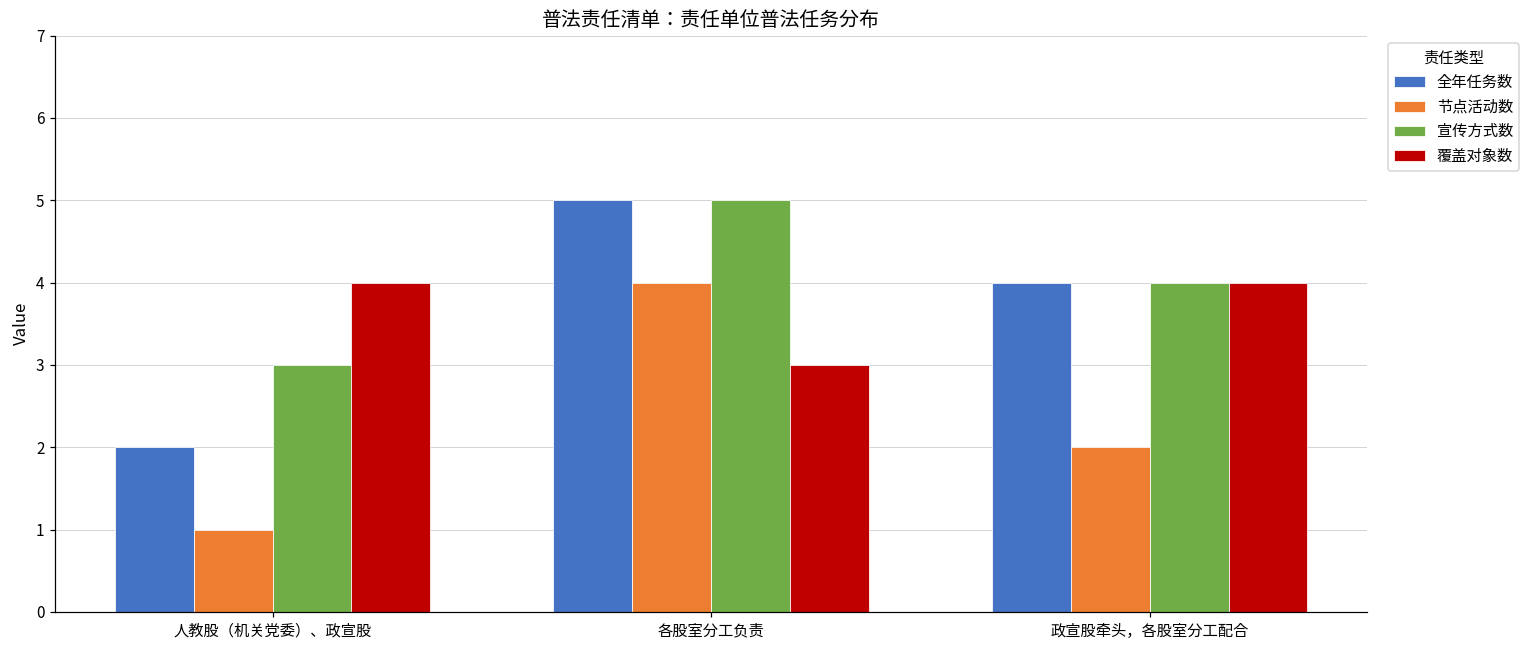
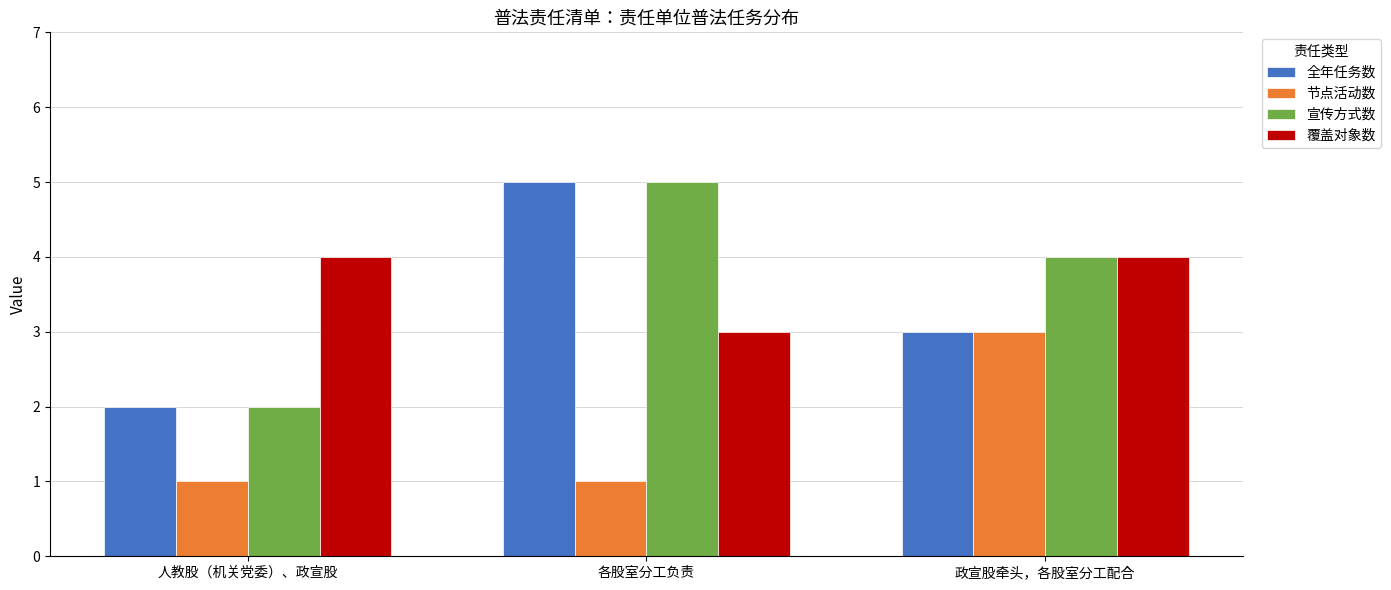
  {
    "全年任务数": {
      "人教股（机关党委）、政宣股": 2,
      "各股室分工负责": 5,
-     "政宣股牵头，各股室分工配合": 4
+     "政宣股牵头，各股室分工配合": 3
    },
    "节点活动数": {
      "人教股（机关党委）、政宣股": 1,
-     "各股室分工负责": 4,
-     "政宣股牵头，各股室分工配合": 2
+     "各股室分工负责": 1,
+     "政宣股牵头，各股室分工配合": 3
    },
    "宣传方式数": {
-     "人教股（机关党委）、政宣股": 3,
+     "人教股（机关党委）、政宣股": 2,
      "各股室分工负责": 5,
      "政宣股牵头，各股室分工配合": 4
    },
    "覆盖对象数": {
      "人教股（机关党委）、政宣股": 4,
      "各股室分工负责": 3,
      "政宣股牵头，各股室分工配合": 4
    }
  }
